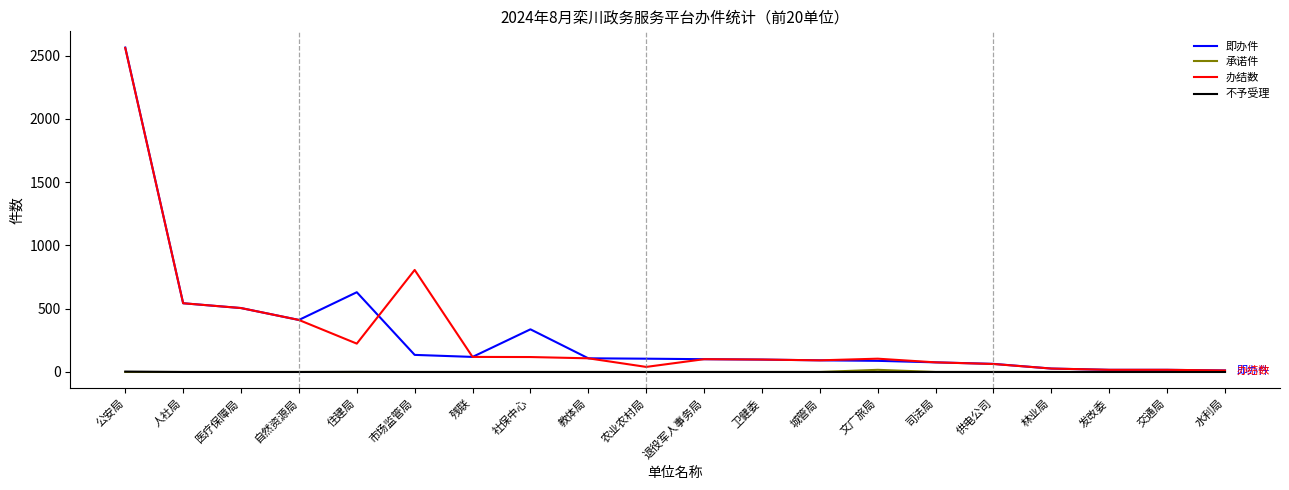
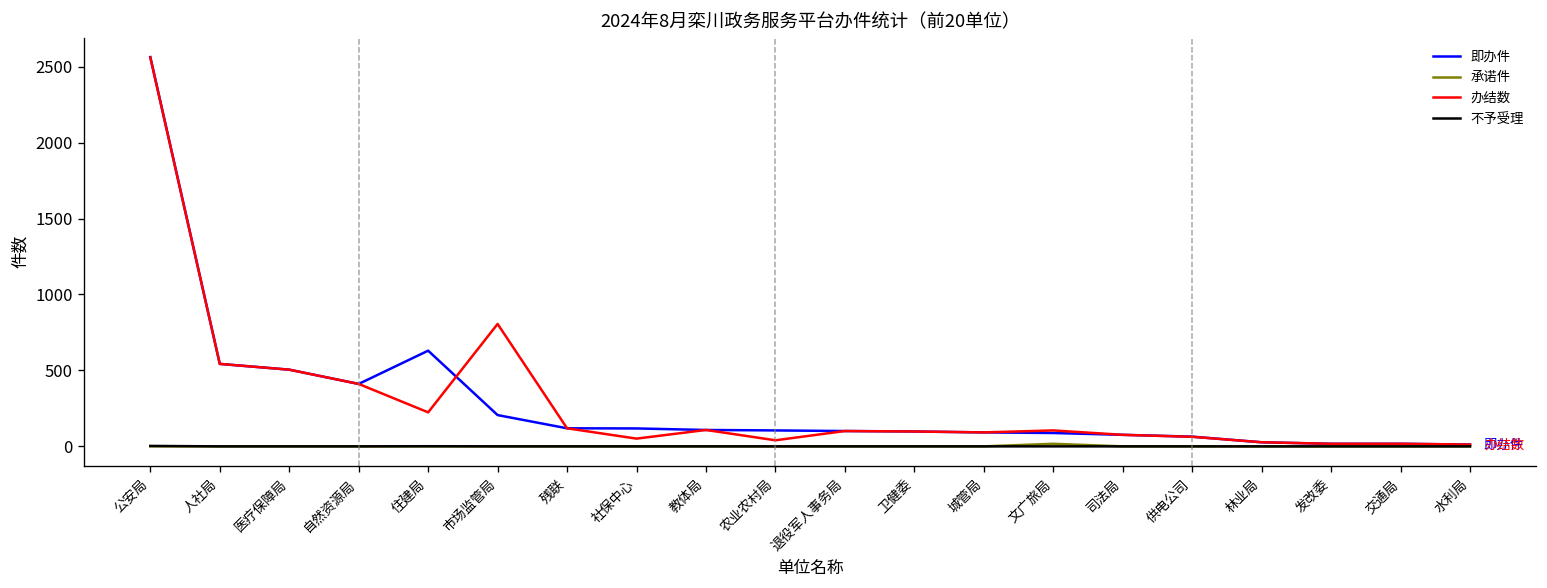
  {
    "即办件": {
      "住建局": 630,
-     "市场监管局": 140,
-     "社保中心": 340,
+     "市场监管局": 210,
+     "社保中心": 120,
      "农业农村局": 110
    },
    "办结数": {
      "住建局": 220,
      "市场监管局": 810,
-     "社保中心": 120,
+     "社保中心": 50,
      "农业农村局": 40
    }
  }
